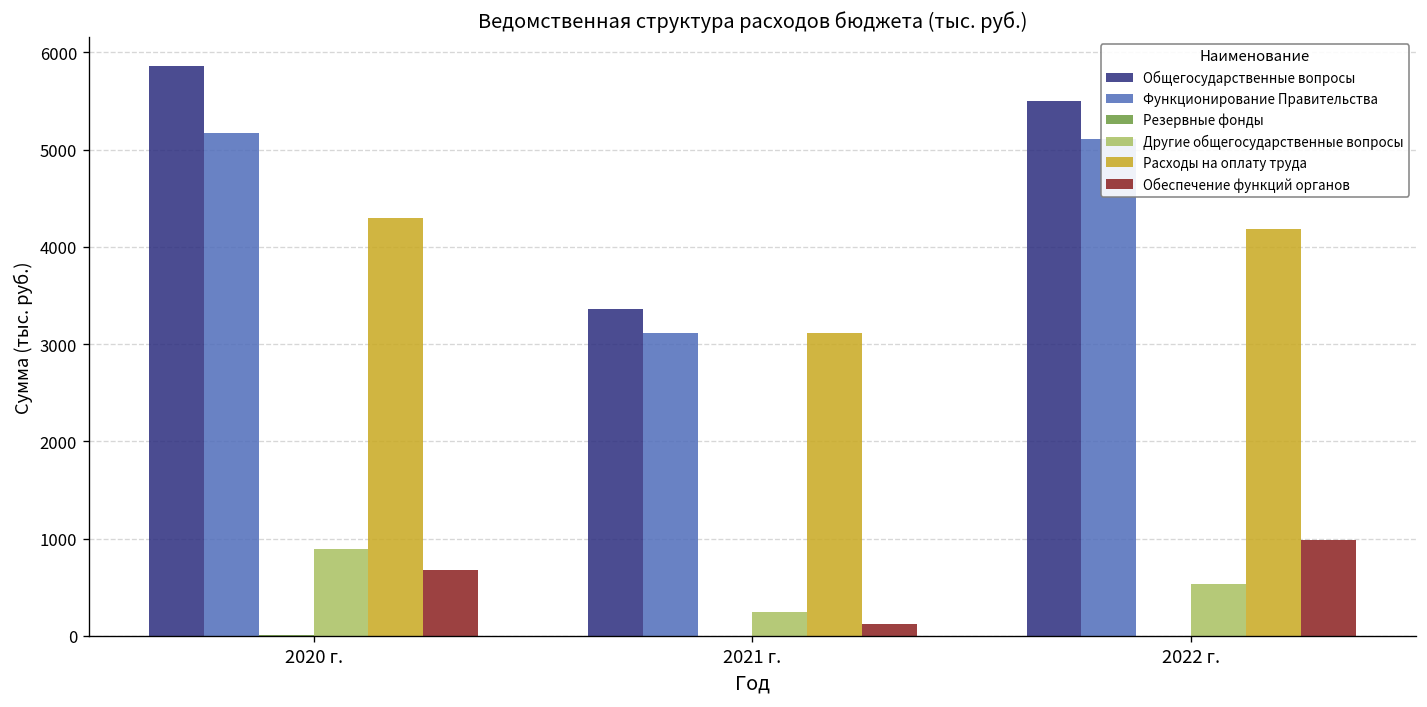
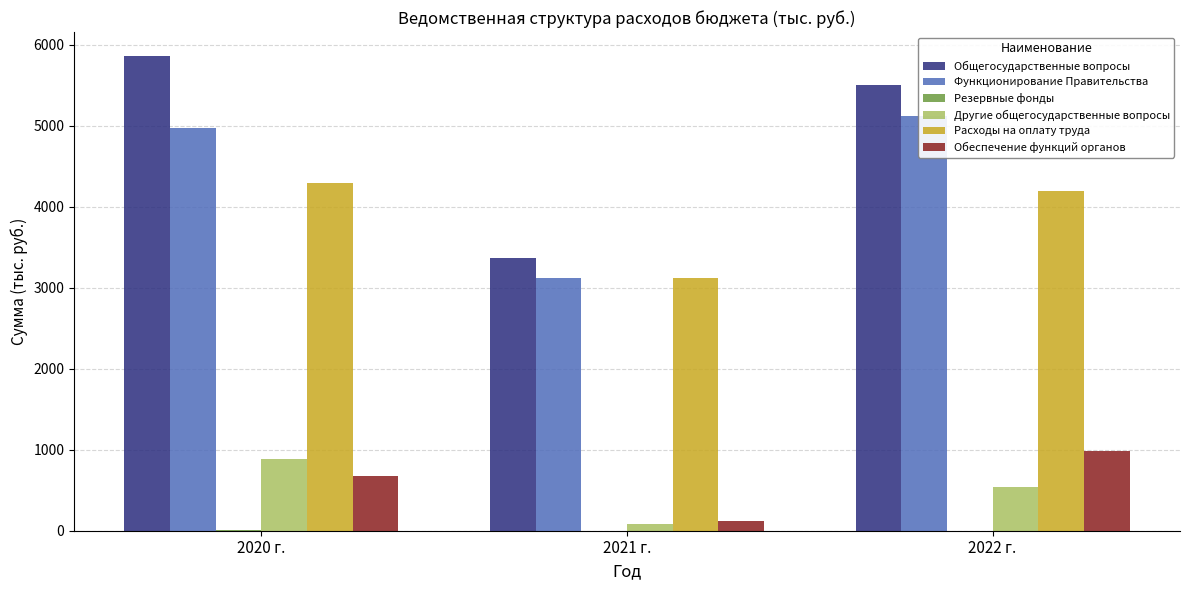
  {
    "Общегосударственные вопросы": {
      "2020 г.": 5900,
      "2021 г.": 3400,
      "2022 г.": 5500
    },
    "Функционирование Правительства": {
-     "2020 г.": 5200,
+     "2020 г.": 5000,
      "2021 г.": 3100
    },
    "Резервные фонды": {
      "2021 г.": 0,
      "2022 г.": 0
    },
    "Другие общегосударственные вопросы": {
      "2020 г.": 900,
-     "2021 г.": 200,
+     "2021 г.": 100,
      "2022 г.": 500
    },
    "Расходы на оплату труда": {
      "2020 г.": 4300,
      "2021 г.": 3100,
      "2022 г.": 4200
    },
    "Обеспечение функций органов": {
      "2020 г.": 700,
      "2021 г.": 100,
      "2022 г.": 1000
    }
  }
